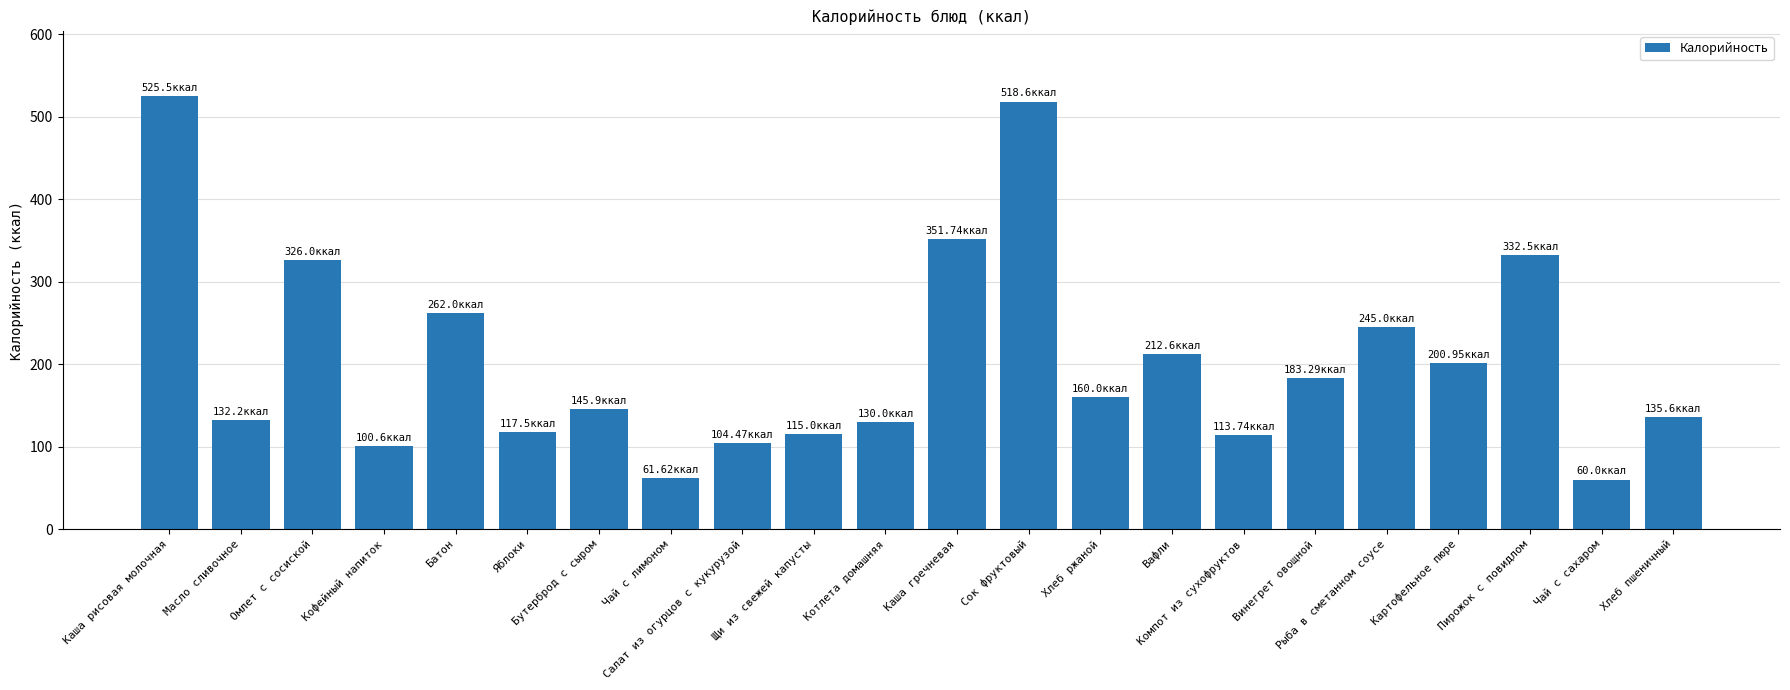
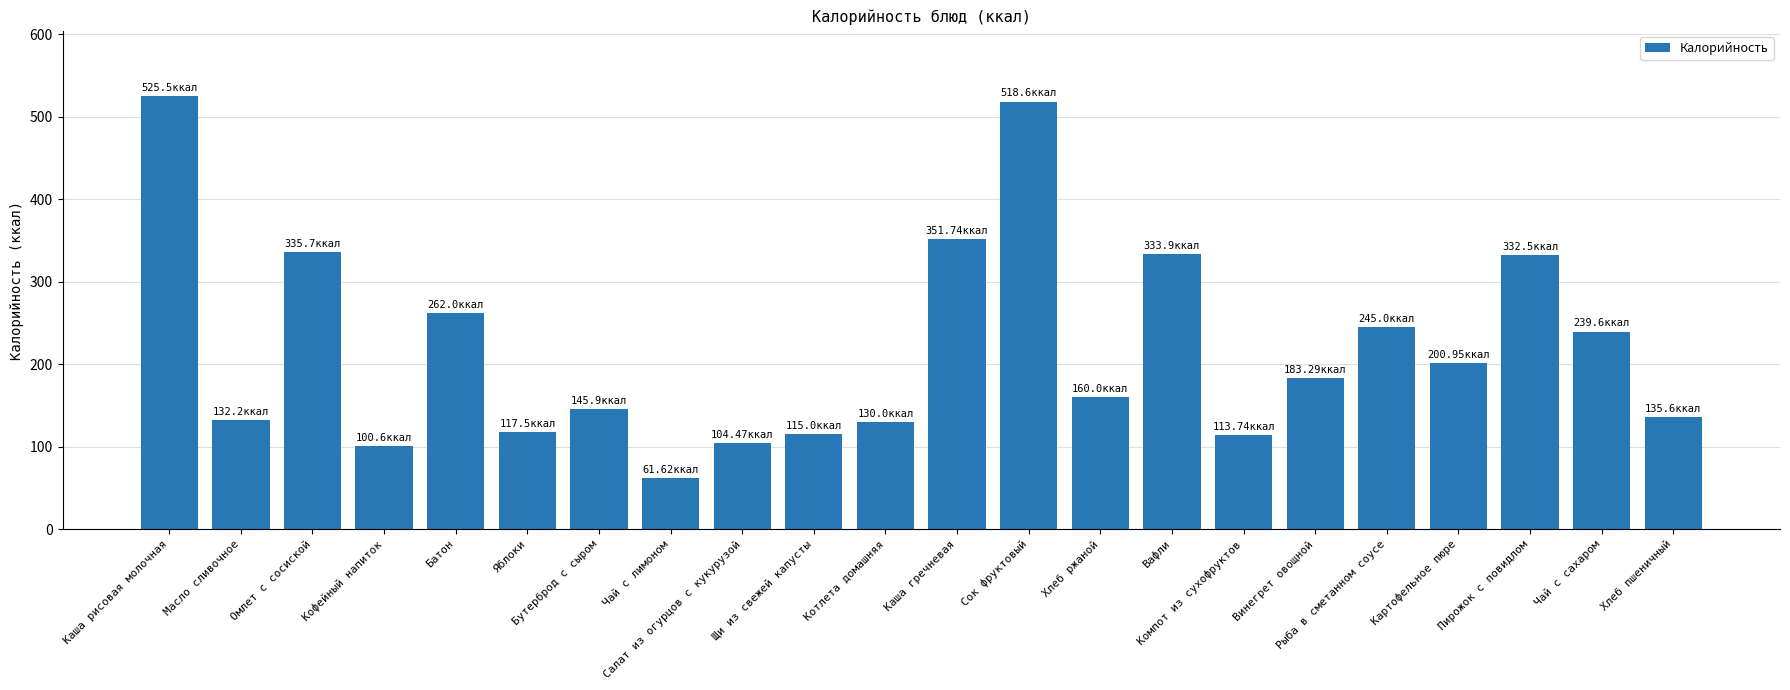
  {
    "Каша рисовая молочная": 525.5,
    "Масло сливочное": 132.2,
-   "Омлет с сосиской": 326.0,
+   "Омлет с сосиской": 335.7,
    "Кофейный напиток": 100.6,
    "Батон": 262.0,
    "Яблоки": 117.5,
    "Бутерброд с сыром": 145.9,
    "Чай с лимоном": 61.62,
    "Салат из огурцов с кукурузой": 104.47,
    "Щи из свежей капусты": 115.0,
    "Котлета домашняя": 130.0,
    "Каша гречневая": 351.74,
    "Сок фруктовый": 518.6,
    "Хлеб ржаной": 160.0,
-   "Вафли": 212.6,
+   "Вафли": 333.9,
    "Компот из сухофруктов": 113.74,
    "Винегрет овощной": 183.29,
    "Рыба в сметанном соусе": 245.0,
    "Картофельное пюре": 200.95,
    "Пирожок с повидлом": 332.5,
-   "Чай с сахаром": 60.0,
+   "Чай с сахаром": 239.6,
    "Хлеб пшеничный": 135.6
  }
